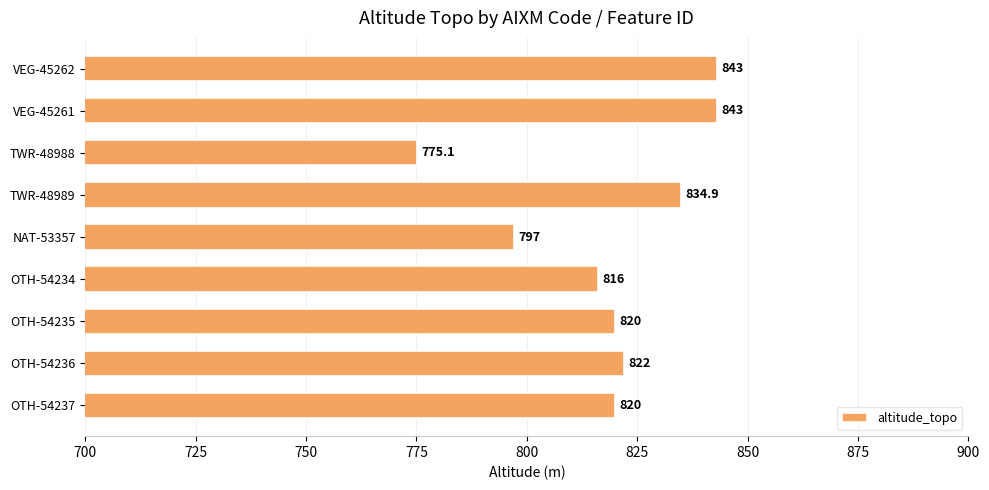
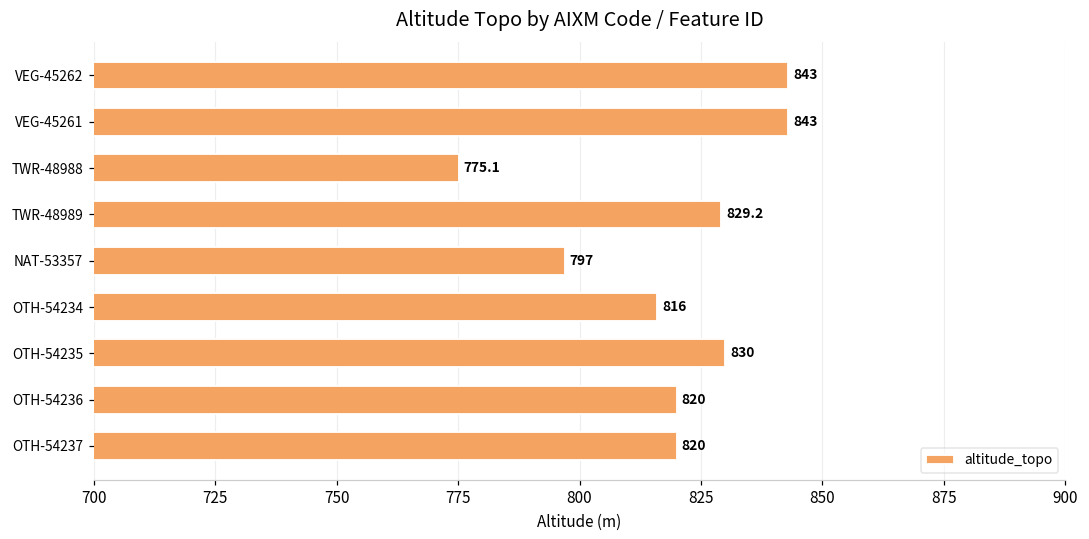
  {
    "VEG-45262": 843,
    "VEG-45261": 843,
    "TWR-48988": 775.1,
-   "TWR-48989": 834.9,
+   "TWR-48989": 829.2,
    "NAT-53357": 797,
    "OTH-54234": 816,
-   "OTH-54235": 820,
-   "OTH-54236": 822,
+   "OTH-54235": 830,
+   "OTH-54236": 820,
    "OTH-54237": 820
  }
